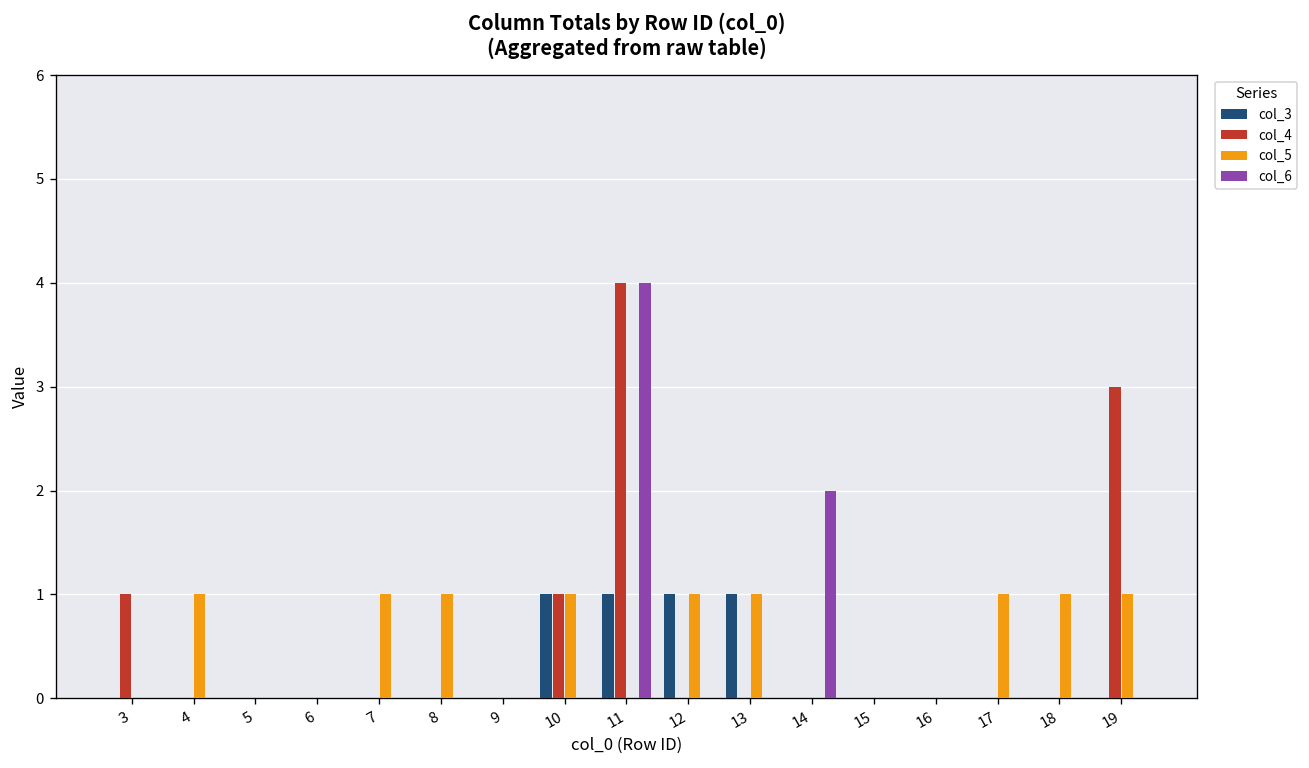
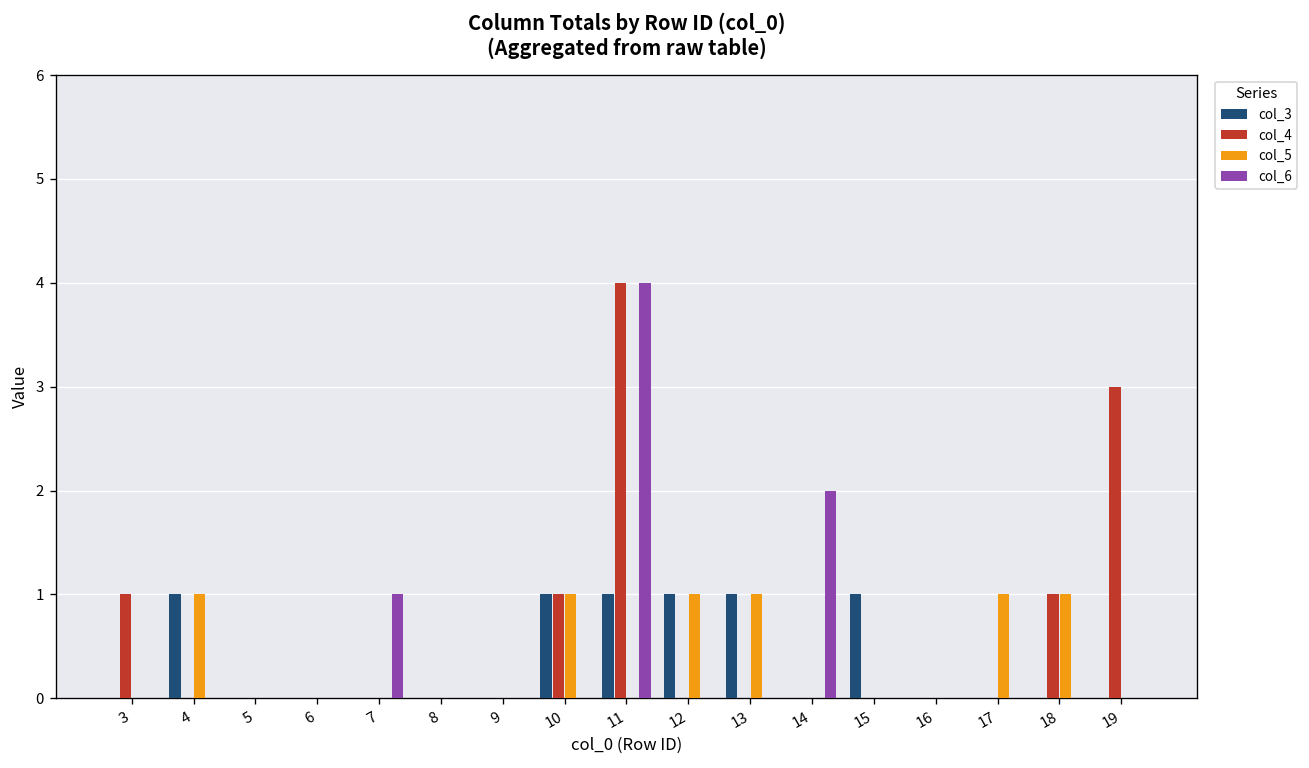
  {
    "col_3": {
      "3": 0,
-     "4": 0,
+     "4": 1,
      "5": 0,
      "6": 0,
      "7": 0,
      "8": 0,
      "9": 0,
      "10": 1,
      "11": 1,
      "12": 1,
      "13": 1,
      "14": 0,
-     "15": 0,
+     "15": 1,
      "16": 0,
      "17": 0,
      "18": 0,
      "19": 0
    },
    "col_4": {
      "3": 1,
      "4": 0,
      "5": 0,
      "6": 0,
      "7": 0,
      "8": 0,
      "9": 0,
      "10": 1,
      "11": 4,
      "12": 0,
      "13": 0,
      "14": 0,
      "15": 0,
      "16": 0,
      "17": 0,
-     "18": 0,
+     "18": 1,
      "19": 3
    },
    "col_5": {
      "3": 0,
      "4": 1,
      "5": 0,
      "6": 0,
-     "7": 1,
-     "8": 1,
+     "7": 0,
+     "8": 0,
      "9": 0,
      "10": 1,
      "11": 0,
      "12": 1,
      "13": 1,
      "14": 0,
      "15": 0,
      "16": 0,
      "17": 1,
      "18": 1,
-     "19": 1
+     "19": 0
    },
    "col_6": {
      "3": 0,
      "4": 0,
      "5": 0,
      "6": 0,
-     "7": 0,
+     "7": 1,
      "8": 0,
      "9": 0,
      "10": 0,
      "11": 4,
      "12": 0,
      "13": 0,
      "14": 2,
      "15": 0,
      "16": 0,
      "17": 0,
      "18": 0,
      "19": 0
    }
  }
